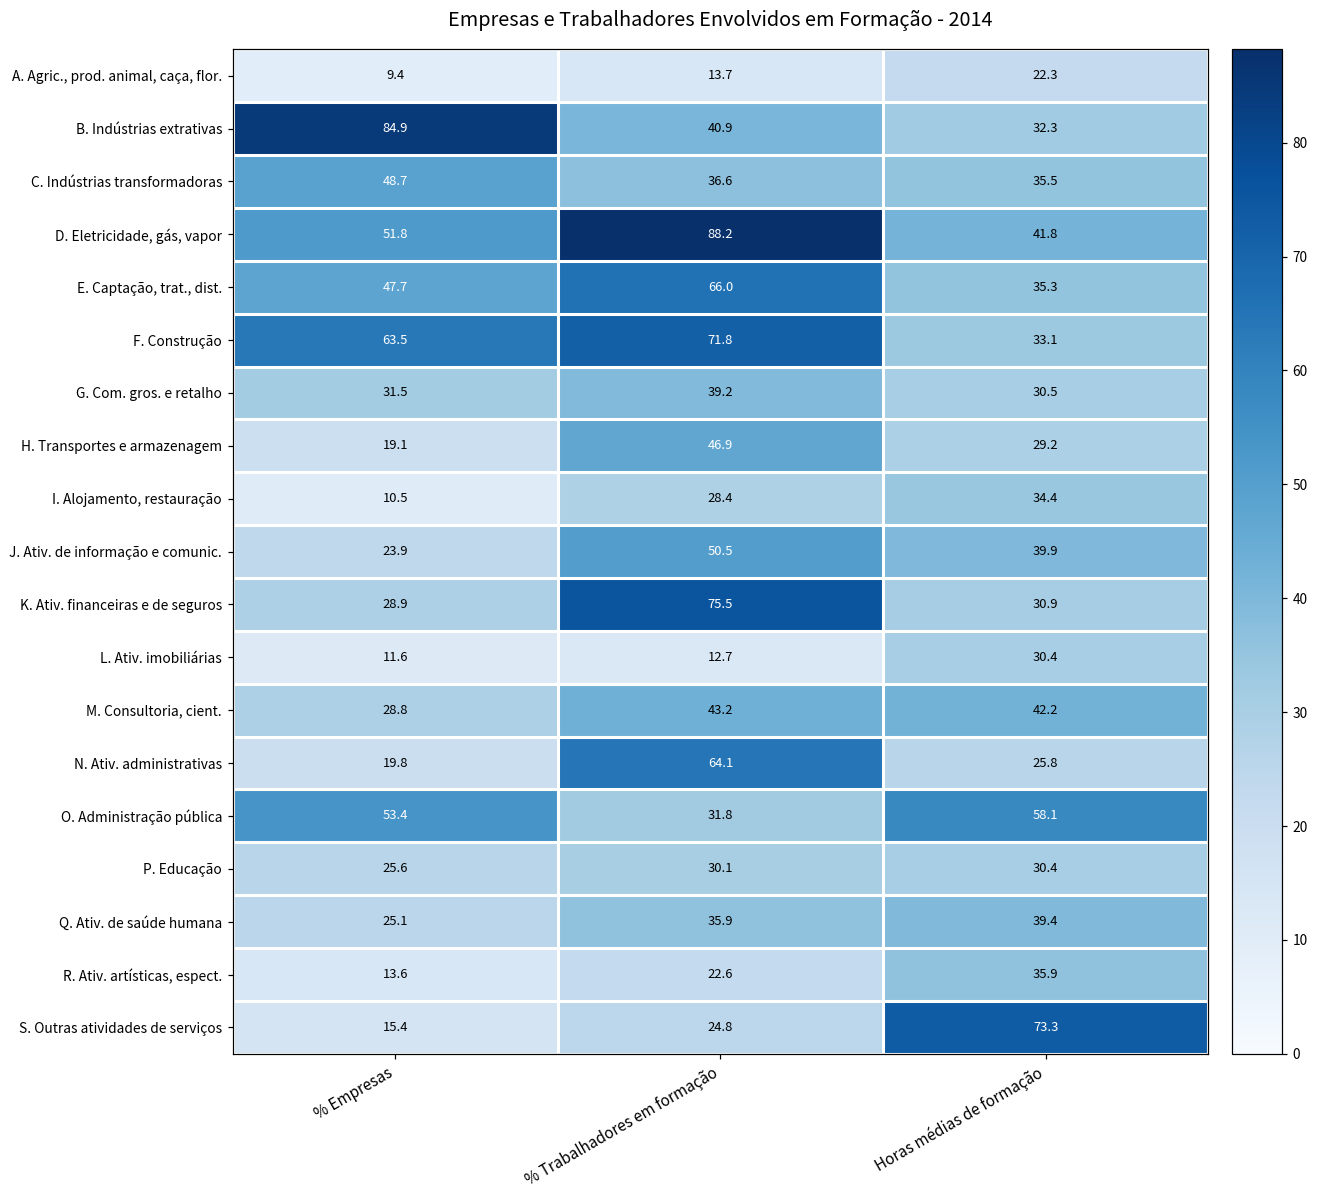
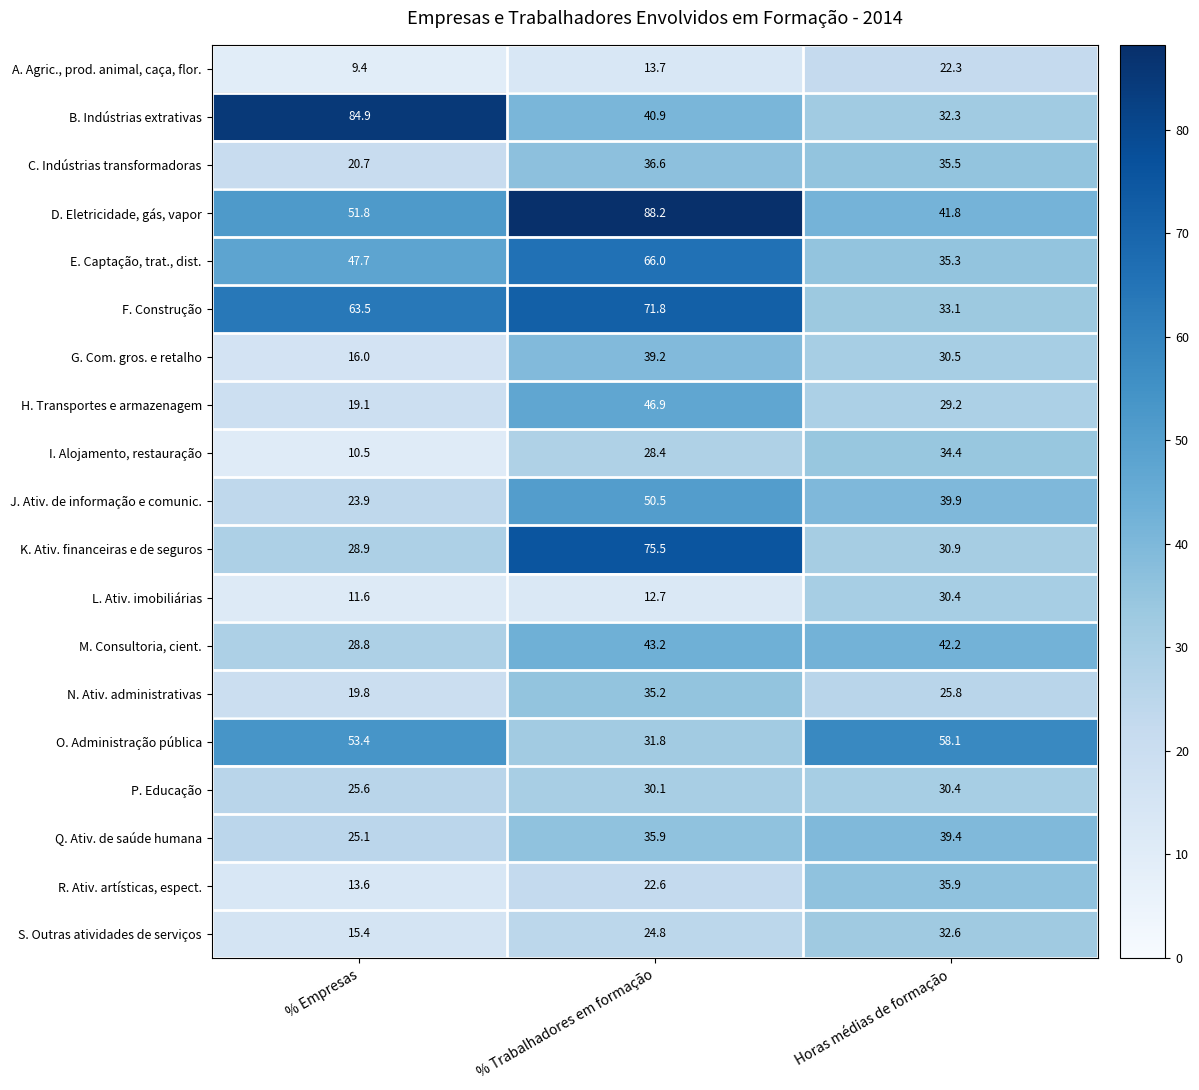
  {
    "A. Agric., prod. animal, caça, flor.": {
      "% Empresas": 9.4,
      "% Trabalhadores em formação": 13.7,
      "Horas médias de formação": 22.3
    },
    "B. Indústrias extrativas": {
      "% Empresas": 84.9,
      "% Trabalhadores em formação": 40.9,
      "Horas médias de formação": 32.3
    },
    "C. Indústrias transformadoras": {
-     "% Empresas": 48.7,
+     "% Empresas": 20.7,
      "% Trabalhadores em formação": 36.6,
      "Horas médias de formação": 35.5
    },
    "D. Eletricidade, gás, vapor": {
      "% Empresas": 51.8,
      "% Trabalhadores em formação": 88.2,
      "Horas médias de formação": 41.8
    },
    "E. Captação, trat., dist.": {
      "% Empresas": 47.7,
      "% Trabalhadores em formação": 66.0,
      "Horas médias de formação": 35.3
    },
    "F. Construção": {
      "% Empresas": 63.5,
      "% Trabalhadores em formação": 71.8,
      "Horas médias de formação": 33.1
    },
    "G. Com. gros. e retalho": {
-     "% Empresas": 31.5,
+     "% Empresas": 16.0,
      "% Trabalhadores em formação": 39.2,
      "Horas médias de formação": 30.5
    },
    "H. Transportes e armazenagem": {
      "% Empresas": 19.1,
      "% Trabalhadores em formação": 46.9,
      "Horas médias de formação": 29.2
    },
    "I. Alojamento, restauração": {
      "% Empresas": 10.5,
      "% Trabalhadores em formação": 28.4,
      "Horas médias de formação": 34.4
    },
    "J. Ativ. de informação e comunic.": {
      "% Empresas": 23.9,
      "% Trabalhadores em formação": 50.5,
      "Horas médias de formação": 39.9
    },
    "K. Ativ. financeiras e de seguros": {
      "% Empresas": 28.9,
      "% Trabalhadores em formação": 75.5,
      "Horas médias de formação": 30.9
    },
    "L. Ativ. imobiliárias": {
      "% Empresas": 11.6,
      "% Trabalhadores em formação": 12.7,
      "Horas médias de formação": 30.4
    },
    "M. Consultoria, cient.": {
      "% Empresas": 28.8,
      "% Trabalhadores em formação": 43.2,
      "Horas médias de formação": 42.2
    },
    "N. Ativ. administrativas": {
      "% Empresas": 19.8,
-     "% Trabalhadores em formação": 64.1,
+     "% Trabalhadores em formação": 35.2,
      "Horas médias de formação": 25.8
    },
    "O. Administração pública": {
      "% Empresas": 53.4,
      "% Trabalhadores em formação": 31.8,
      "Horas médias de formação": 58.1
    },
    "P. Educação": {
      "% Empresas": 25.6,
      "% Trabalhadores em formação": 30.1,
      "Horas médias de formação": 30.4
    },
    "Q. Ativ. de saúde humana": {
      "% Empresas": 25.1,
      "% Trabalhadores em formação": 35.9,
      "Horas médias de formação": 39.4
    },
    "R. Ativ. artísticas, espect.": {
      "% Empresas": 13.6,
      "% Trabalhadores em formação": 22.6,
      "Horas médias de formação": 35.9
    },
    "S. Outras atividades de serviços": {
      "% Empresas": 15.4,
      "% Trabalhadores em formação": 24.8,
-     "Horas médias de formação": 73.3
+     "Horas médias de formação": 32.6
    }
  }
